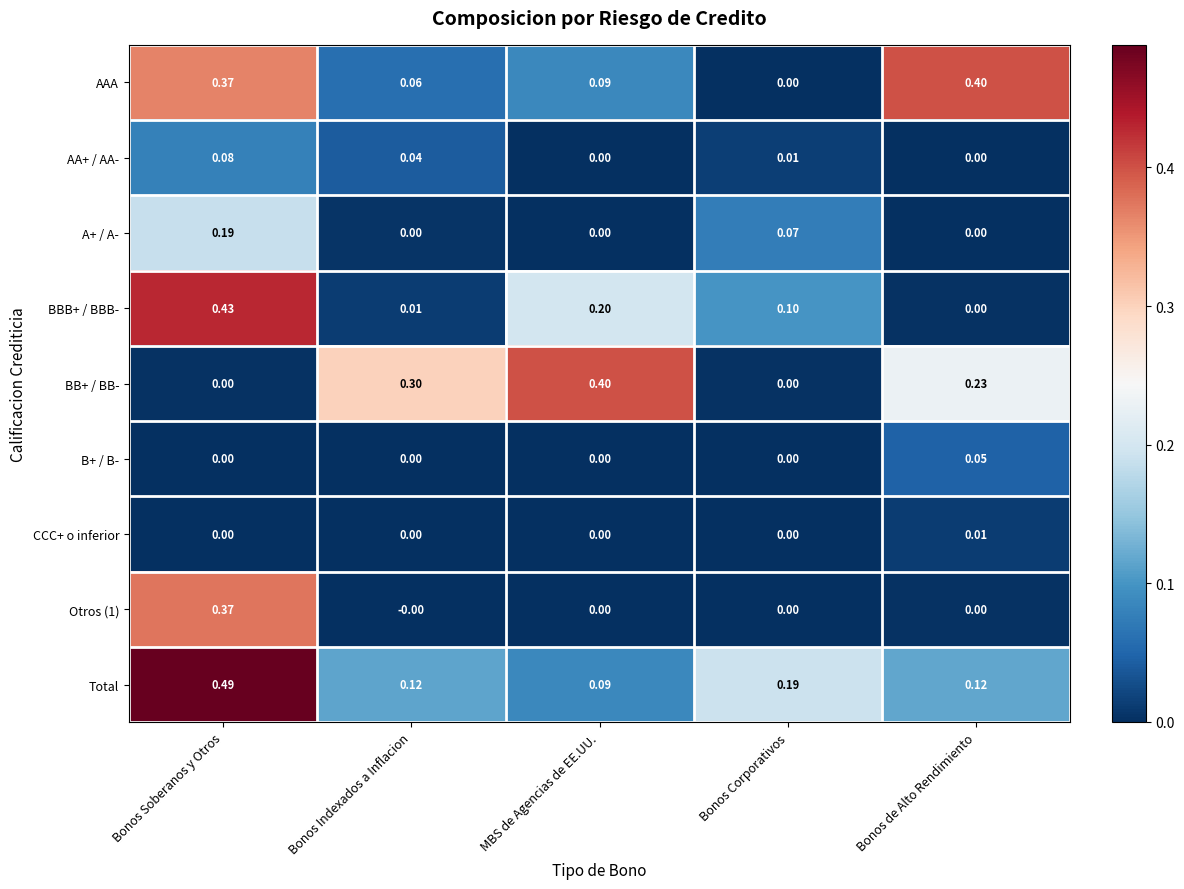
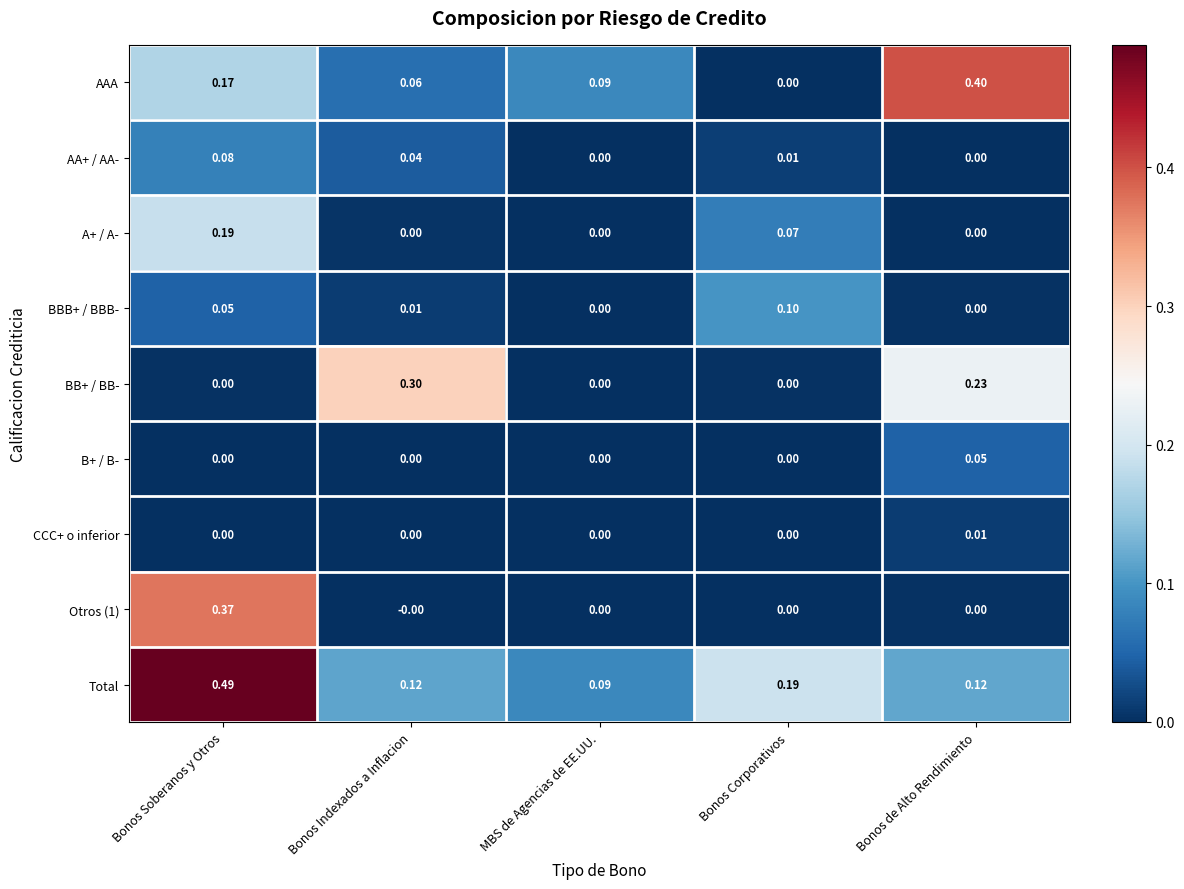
  {
    "AAA": {
-     "Bonos Soberanos y Otros": 0.37,
+     "Bonos Soberanos y Otros": 0.17,
      "Bonos Indexados a Inflacion": 0.06,
      "MBS de Agencias de EE.UU.": 0.09,
      "Bonos Corporativos": 0.00,
      "Bonos de Alto Rendimiento": 0.40
    },
    "AA+ / AA-": {
      "Bonos Soberanos y Otros": 0.08,
      "Bonos Indexados a Inflacion": 0.04,
      "MBS de Agencias de EE.UU.": 0.00,
      "Bonos Corporativos": 0.01,
      "Bonos de Alto Rendimiento": 0.00
    },
    "A+ / A-": {
      "Bonos Soberanos y Otros": 0.19,
      "Bonos Indexados a Inflacion": 0.00,
      "MBS de Agencias de EE.UU.": 0.00,
      "Bonos Corporativos": 0.07,
      "Bonos de Alto Rendimiento": 0.00
    },
    "BBB+ / BBB-": {
-     "Bonos Soberanos y Otros": 0.43,
+     "Bonos Soberanos y Otros": 0.05,
      "Bonos Indexados a Inflacion": 0.01,
-     "MBS de Agencias de EE.UU.": 0.20,
+     "MBS de Agencias de EE.UU.": 0.00,
      "Bonos Corporativos": 0.10,
      "Bonos de Alto Rendimiento": 0.00
    },
    "BB+ / BB-": {
      "Bonos Soberanos y Otros": 0.00,
      "Bonos Indexados a Inflacion": 0.30,
-     "MBS de Agencias de EE.UU.": 0.40,
+     "MBS de Agencias de EE.UU.": 0.00,
      "Bonos Corporativos": 0.00,
      "Bonos de Alto Rendimiento": 0.23
    },
    "B+ / B-": {
      "Bonos Soberanos y Otros": 0.00,
      "Bonos Indexados a Inflacion": 0.00,
      "MBS de Agencias de EE.UU.": 0.00,
      "Bonos Corporativos": 0.00,
      "Bonos de Alto Rendimiento": 0.05
    },
    "CCC+ o inferior": {
      "Bonos Soberanos y Otros": 0.00,
      "Bonos Indexados a Inflacion": 0.00,
      "MBS de Agencias de EE.UU.": 0.00,
      "Bonos Corporativos": 0.00,
      "Bonos de Alto Rendimiento": 0.01
    },
    "Otros (1)": {
      "Bonos Soberanos y Otros": 0.37,
      "Bonos Indexados a Inflacion": -0.00,
      "MBS de Agencias de EE.UU.": 0.00,
      "Bonos Corporativos": 0.00,
      "Bonos de Alto Rendimiento": 0.00
    },
    "Total": {
      "Bonos Soberanos y Otros": 0.49,
      "Bonos Indexados a Inflacion": 0.12,
      "MBS de Agencias de EE.UU.": 0.09,
      "Bonos Corporativos": 0.19,
      "Bonos de Alto Rendimiento": 0.12
    }
  }
